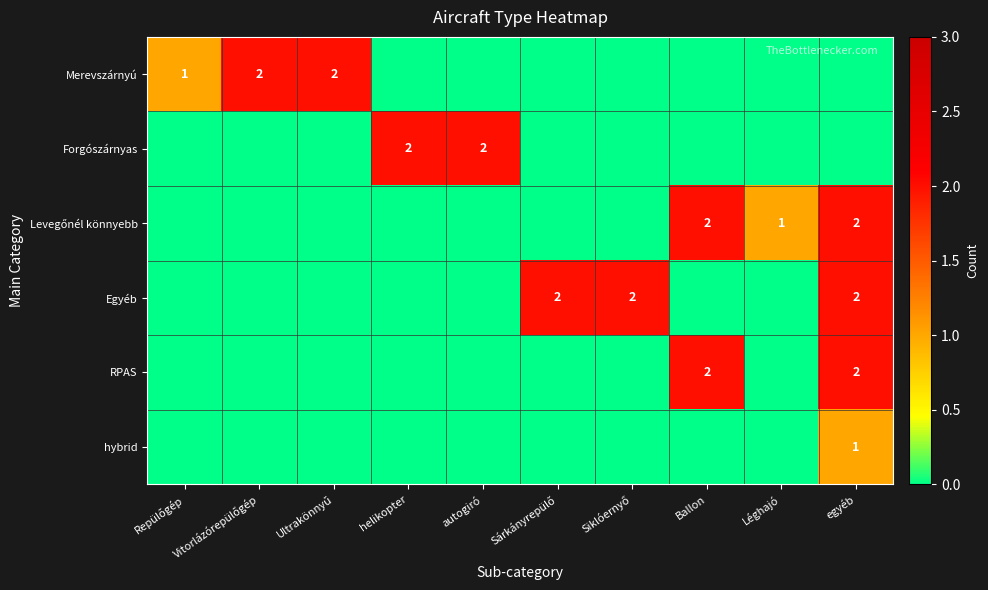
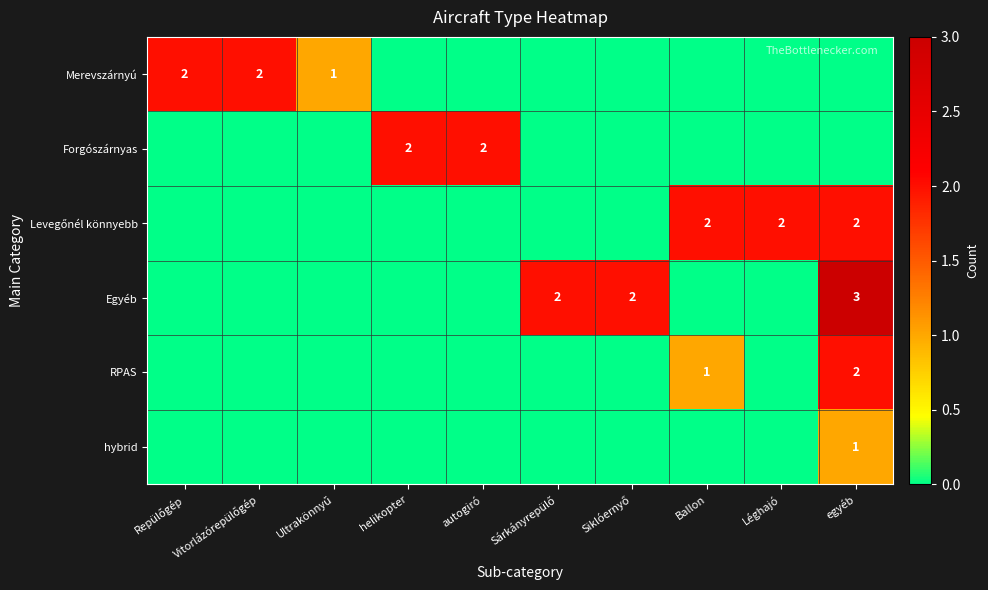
  {
    "Merevszárnyú": {
-     "Repülőgép": 1,
+     "Repülőgép": 2,
      "Vitorlázórepülőgép": 2,
-     "Ultrakönnyű": 2
+     "Ultrakönnyű": 1
    },
    "Forgószárnyas": {
      "helikopter": 2,
      "autogiró": 2
    },
    "Levegőnél könnyebb": {
      "Ballon": 2,
-     "Léghajó": 1,
+     "Léghajó": 2,
      "egyéb": 2
    },
    "Egyéb": {
      "Sárkányrepülő": 2,
      "Siklóernyő": 2,
-     "egyéb": 2
+     "egyéb": 3
    },
    "RPAS": {
-     "Ballon": 2,
+     "Ballon": 1,
      "egyéb": 2
    },
    "hybrid": {
      "egyéb": 1
    }
  }
